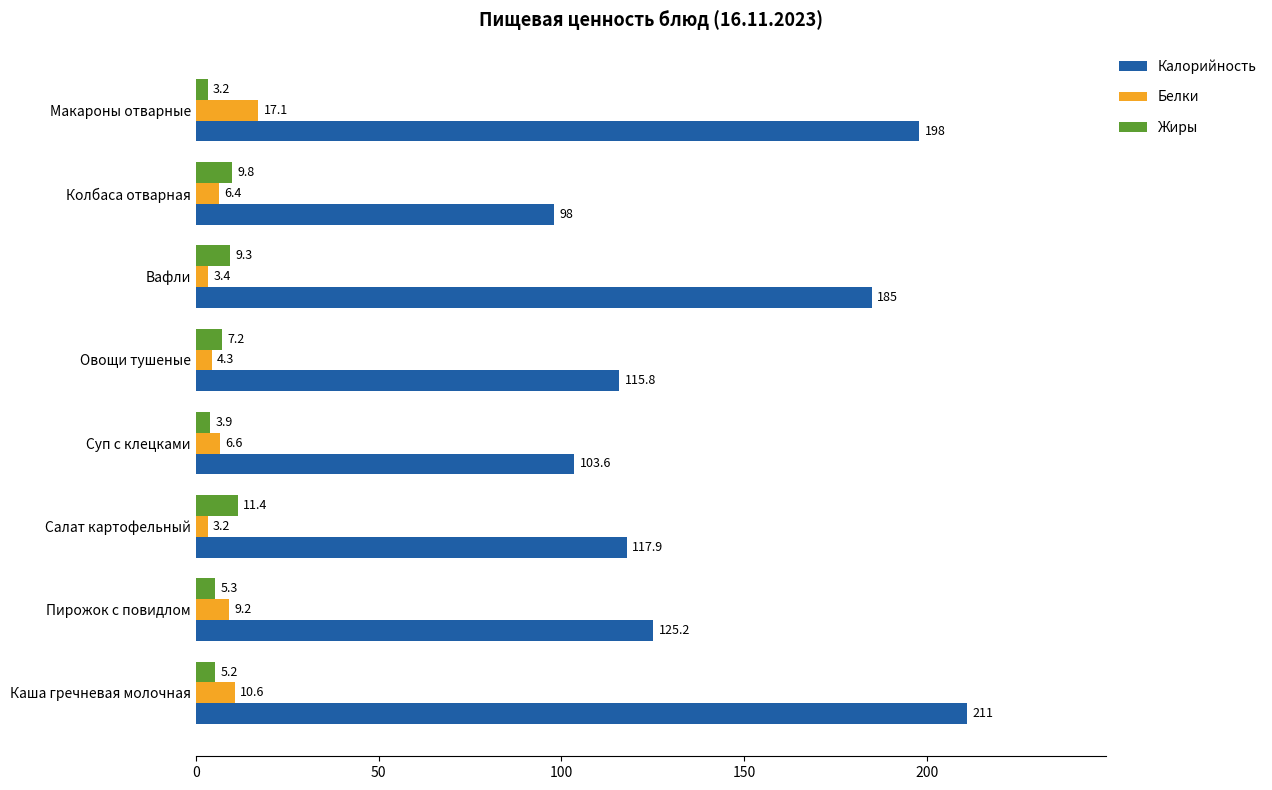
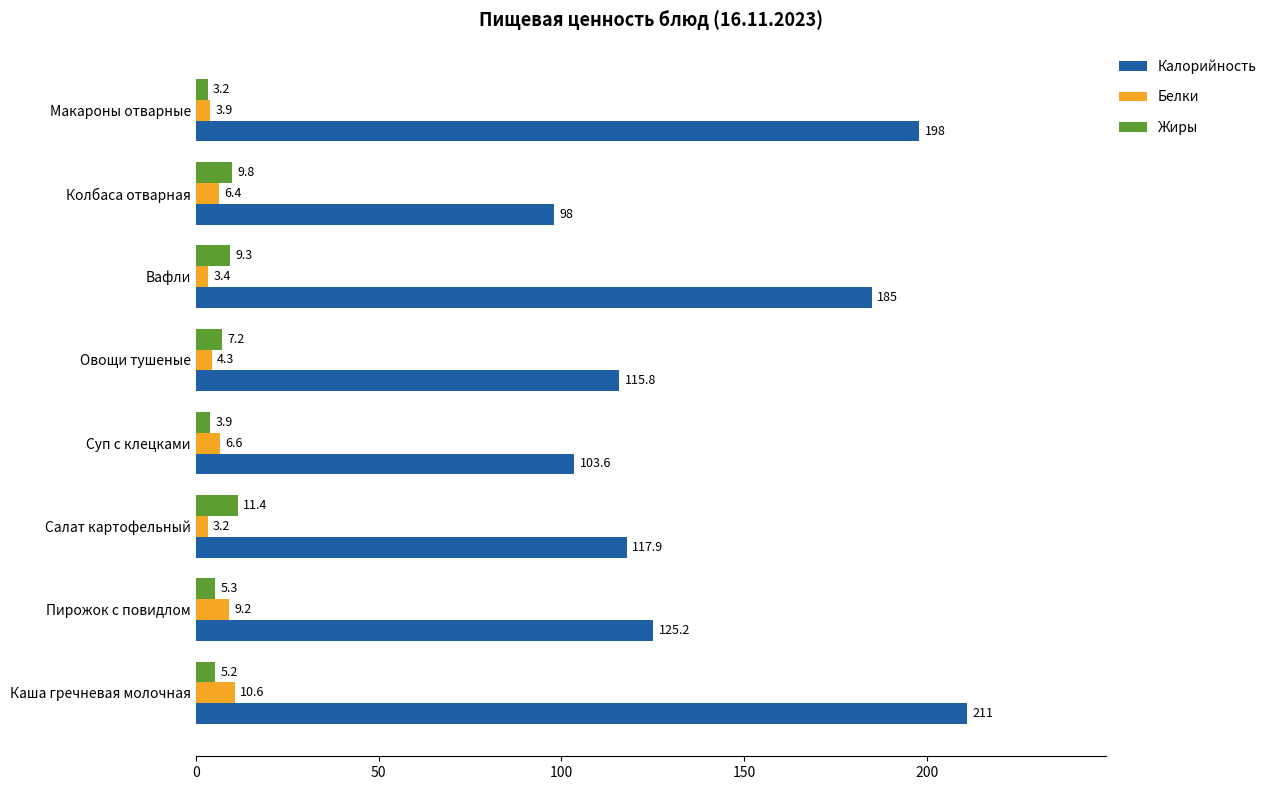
  {
    "Калорийность": {
      "Макароны отварные": 198,
      "Колбаса отварная": 98,
      "Вафли": 185,
      "Овощи тушеные": 115.8,
      "Суп с клецками": 103.6,
      "Салат картофельный": 117.9,
      "Пирожок с повидлом": 125.2,
      "Каша гречневая молочная": 211
    },
    "Белки": {
-     "Макароны отварные": 17.1,
+     "Макароны отварные": 3.9,
      "Колбаса отварная": 6.4,
      "Вафли": 3.4,
      "Овощи тушеные": 4.3,
      "Суп с клецками": 6.6,
      "Салат картофельный": 3.2,
      "Пирожок с повидлом": 9.2,
      "Каша гречневая молочная": 10.6
    },
    "Жиры": {
      "Макароны отварные": 3.2,
      "Колбаса отварная": 9.8,
      "Вафли": 9.3,
      "Овощи тушеные": 7.2,
      "Суп с клецками": 3.9,
      "Салат картофельный": 11.4,
      "Пирожок с повидлом": 5.3,
      "Каша гречневая молочная": 5.2
    }
  }
